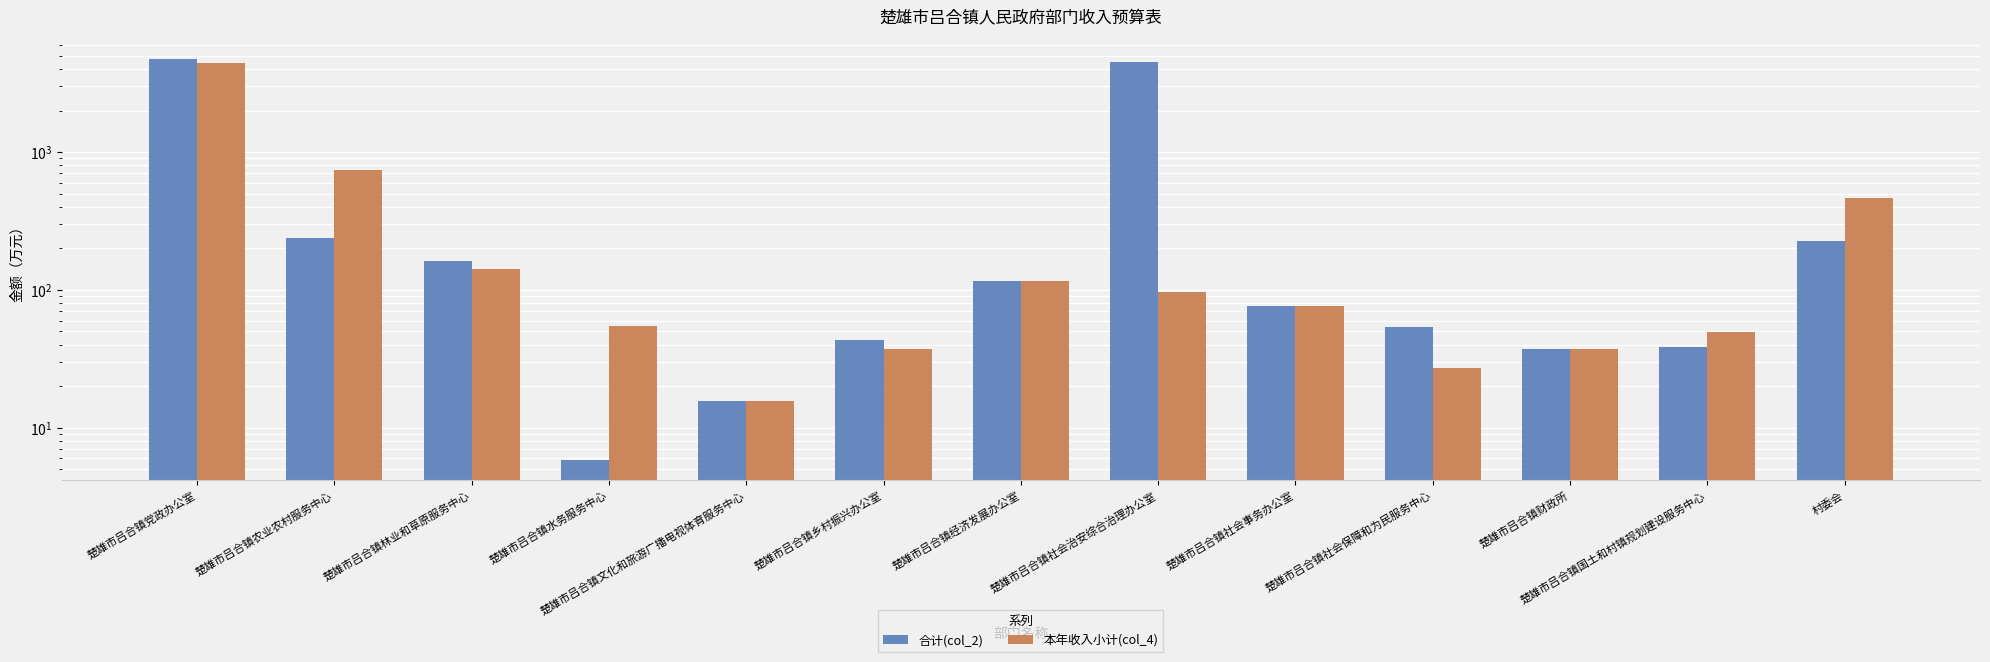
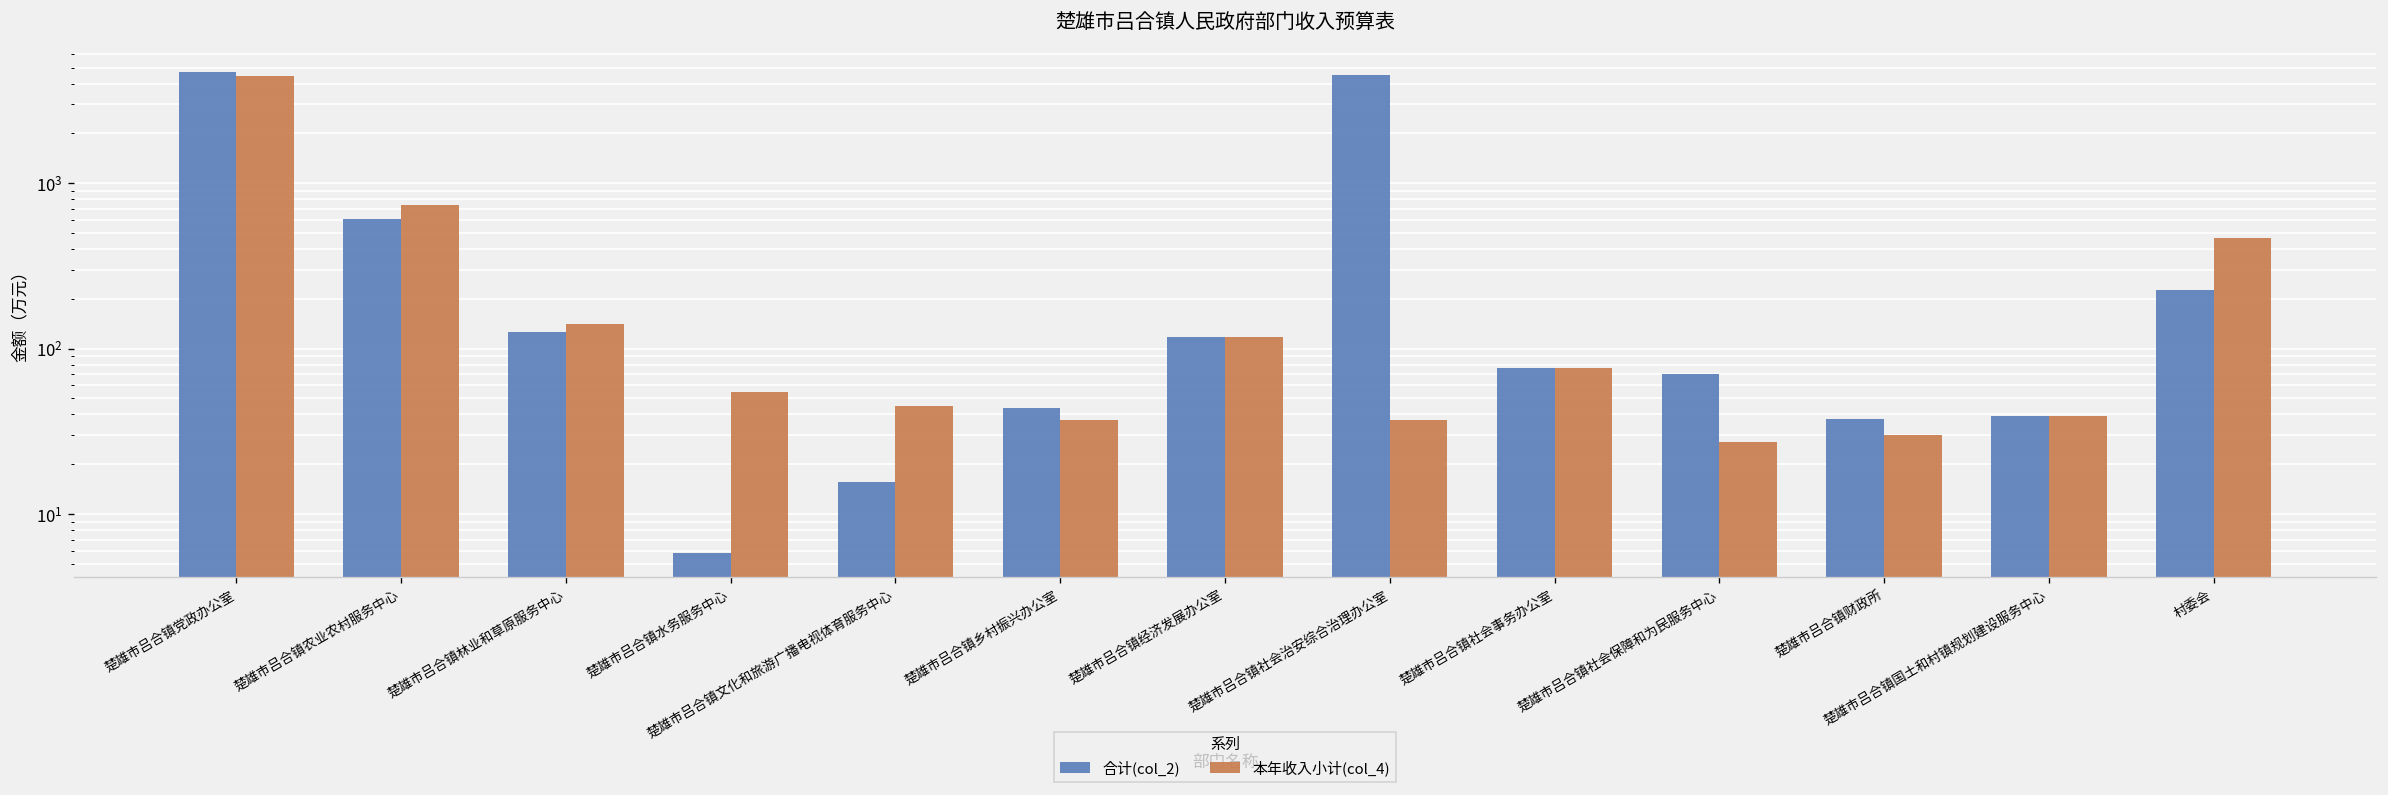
  {
    "合计(col_2)": {
      "楚雄市吕合镇党政办公室": 4700,
-     "楚雄市吕合镇农业农村服务中心": 240,
-     "楚雄市吕合镇林业和草原服务中心": 160,
+     "楚雄市吕合镇农业农村服务中心": 600,
+     "楚雄市吕合镇林业和草原服务中心": 130,
      "楚雄市吕合镇水务服务中心": 6,
      "楚雄市吕合镇文化和旅游广播电视体育服务中心": 16,
      "楚雄市吕合镇乡村振兴办公室": 44,
      "楚雄市吕合镇经济发展办公室": 120,
      "楚雄市吕合镇社会治安综合治理办公室": 4500,
      "楚雄市吕合镇社会事务办公室": 80,
-     "楚雄市吕合镇社会保障和为民服务中心": 54,
+     "楚雄市吕合镇社会保障和为民服务中心": 70,
      "楚雄市吕合镇财政所": 37,
      "楚雄市吕合镇国土和村镇规划建设服务中心": 39,
      "村委会": 230
    },
    "本年收入小计(col_4)": {
      "楚雄市吕合镇党政办公室": 4400,
      "楚雄市吕合镇农业农村服务中心": 700,
      "楚雄市吕合镇林业和草原服务中心": 140,
      "楚雄市吕合镇水务服务中心": 55,
-     "楚雄市吕合镇文化和旅游广播电视体育服务中心": 16,
+     "楚雄市吕合镇文化和旅游广播电视体育服务中心": 45,
      "楚雄市吕合镇乡村振兴办公室": 37,
      "楚雄市吕合镇经济发展办公室": 120,
-     "楚雄市吕合镇社会治安综合治理办公室": 100,
+     "楚雄市吕合镇社会治安综合治理办公室": 37,
      "楚雄市吕合镇社会事务办公室": 80,
      "楚雄市吕合镇社会保障和为民服务中心": 27,
-     "楚雄市吕合镇财政所": 37,
-     "楚雄市吕合镇国土和村镇规划建设服务中心": 50,
+     "楚雄市吕合镇财政所": 30,
+     "楚雄市吕合镇国土和村镇规划建设服务中心": 39,
      "村委会": 470
    }
  }
